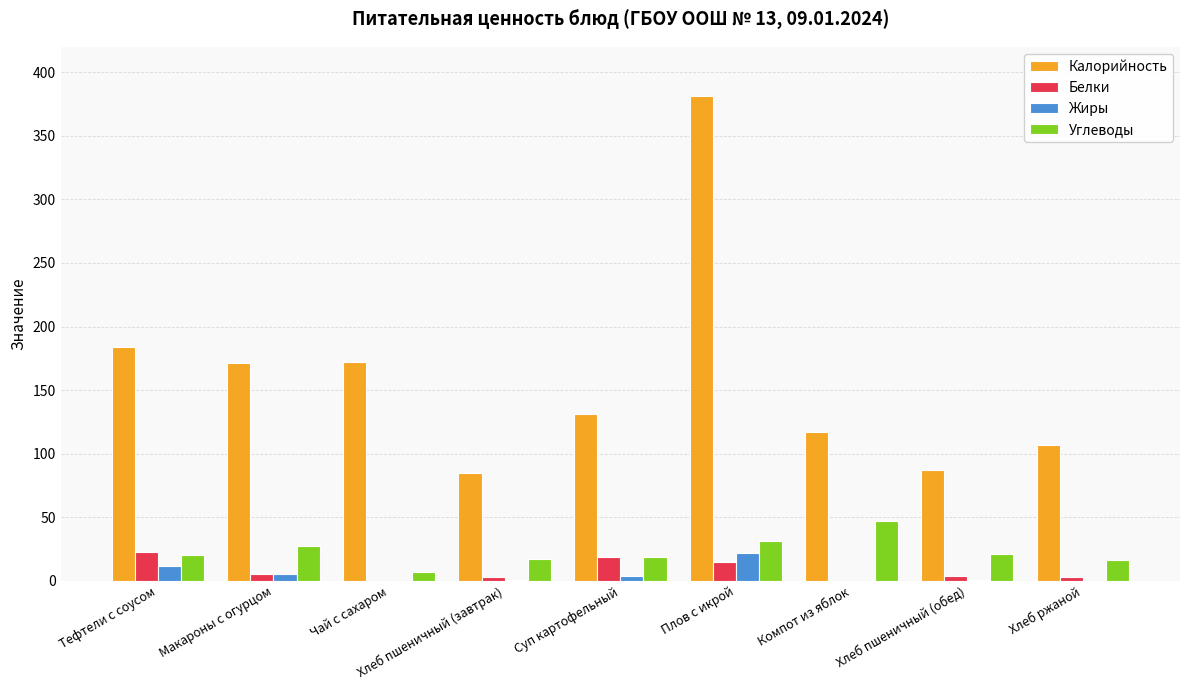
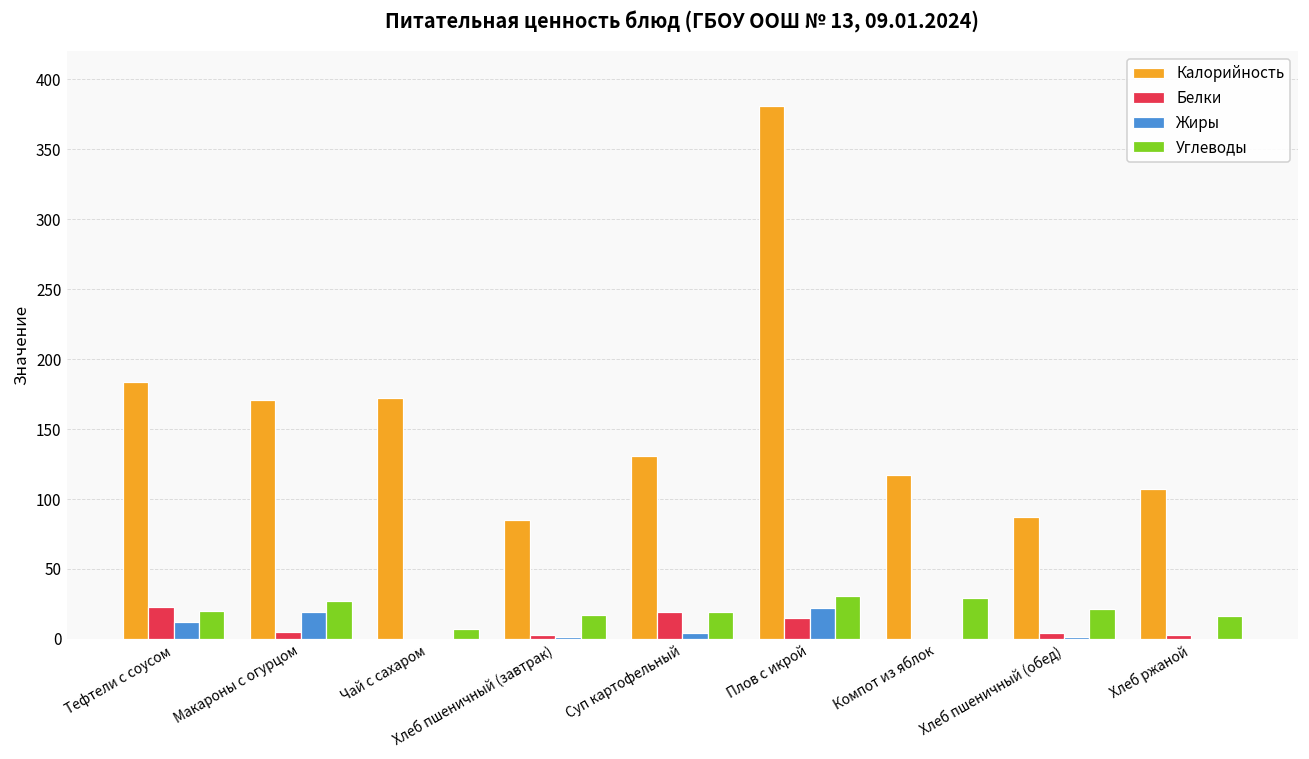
  {
    "Калорийность": {
      "Тефтели с соусом": 184,
      "Макароны с огурцом": 171,
      "Чай с сахаром": 172,
      "Хлеб пшеничный (завтрак)": 85,
      "Суп картофельный": 131,
      "Плов с икрой": 381,
      "Компот из яблок": 117,
      "Хлеб пшеничный (обед)": 87,
      "Хлеб ржаной": 107
    },
    "Белки": {
      "Тефтели с соусом": 23,
      "Макароны с огурцом": 5,
      "Чай с сахаром": 0,
      "Хлеб пшеничный (завтрак)": 3,
      "Суп картофельный": 19,
      "Плов с икрой": 15,
      "Компот из яблок": 0,
      "Хлеб пшеничный (обед)": 4,
      "Хлеб ржаной": 3
    },
    "Жиры": {
      "Тефтели с соусом": 12,
-     "Макароны с огурцом": 5,
+     "Макароны с огурцом": 19,
      "Чай с сахаром": 0,
      "Суп картофельный": 4,
      "Плов с икрой": 22,
      "Компот из яблок": 0,
      "Хлеб ржаной": 0
    },
    "Углеводы": {
      "Тефтели с соусом": 20,
      "Макароны с огурцом": 27,
      "Чай с сахаром": 7,
      "Хлеб пшеничный (завтрак)": 17,
      "Суп картофельный": 19,
      "Плов с икрой": 31,
-     "Компот из яблок": 47,
+     "Компот из яблок": 29,
      "Хлеб пшеничный (обед)": 21,
      "Хлеб ржаной": 16
    }
  }
